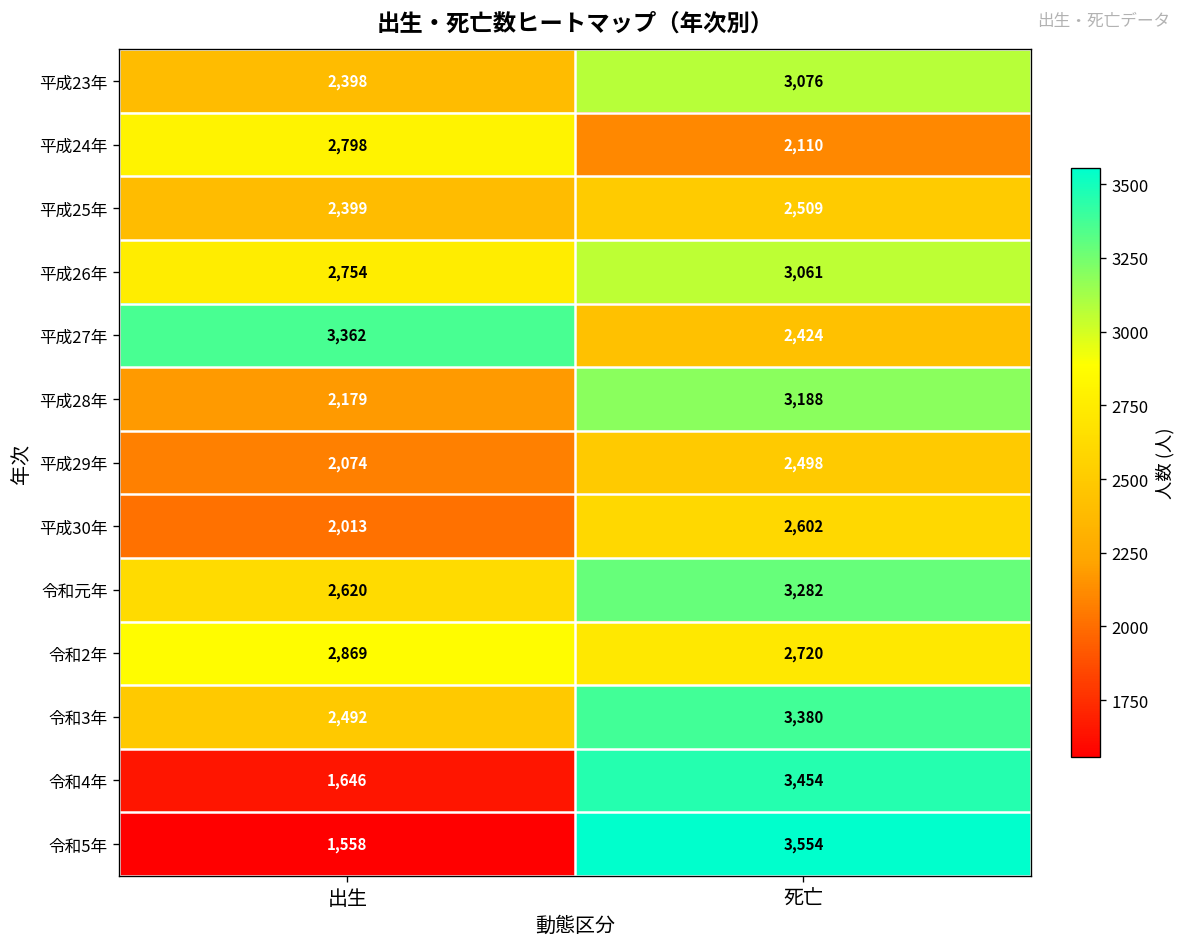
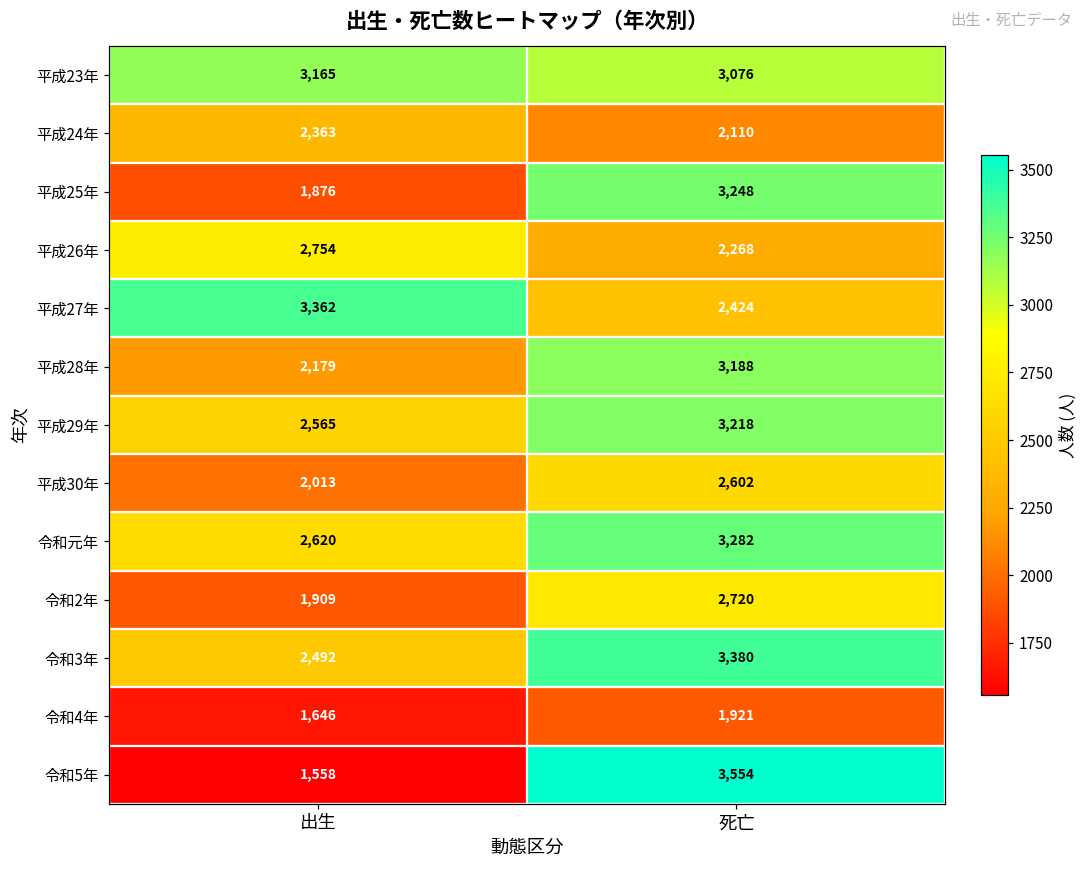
  {
    "平成23年": {
-     "出生": "2,398",
+     "出生": "3,165",
      "死亡": "3,076"
    },
    "平成24年": {
-     "出生": "2,798",
+     "出生": "2,363",
      "死亡": "2,110"
    },
    "平成25年": {
-     "出生": "2,399",
-     "死亡": "2,509"
+     "出生": "1,876",
+     "死亡": "3,248"
    },
    "平成26年": {
      "出生": "2,754",
-     "死亡": "3,061"
+     "死亡": "2,268"
    },
    "平成27年": {
      "出生": "3,362",
      "死亡": "2,424"
    },
    "平成28年": {
      "出生": "2,179",
      "死亡": "3,188"
    },
    "平成29年": {
-     "出生": "2,074",
-     "死亡": "2,498"
+     "出生": "2,565",
+     "死亡": "3,218"
    },
    "平成30年": {
      "出生": "2,013",
      "死亡": "2,602"
    },
    "令和元年": {
      "出生": "2,620",
      "死亡": "3,282"
    },
    "令和2年": {
-     "出生": "2,869",
+     "出生": "1,909",
      "死亡": "2,720"
    },
    "令和3年": {
      "出生": "2,492",
      "死亡": "3,380"
    },
    "令和4年": {
      "出生": "1,646",
-     "死亡": "3,454"
+     "死亡": "1,921"
    },
    "令和5年": {
      "出生": "1,558",
      "死亡": "3,554"
    }
  }
